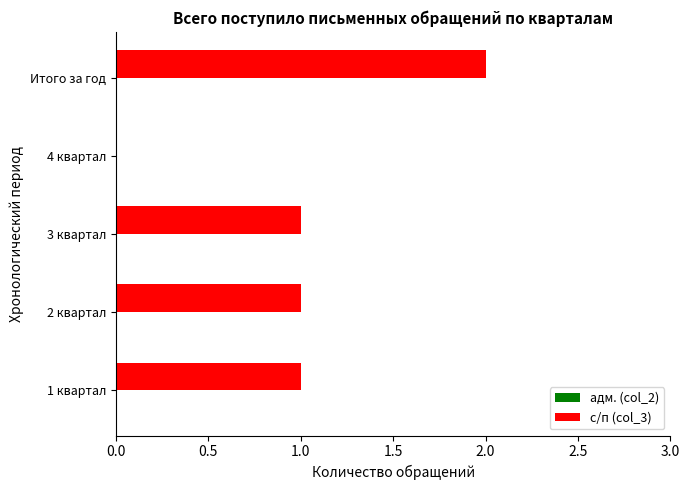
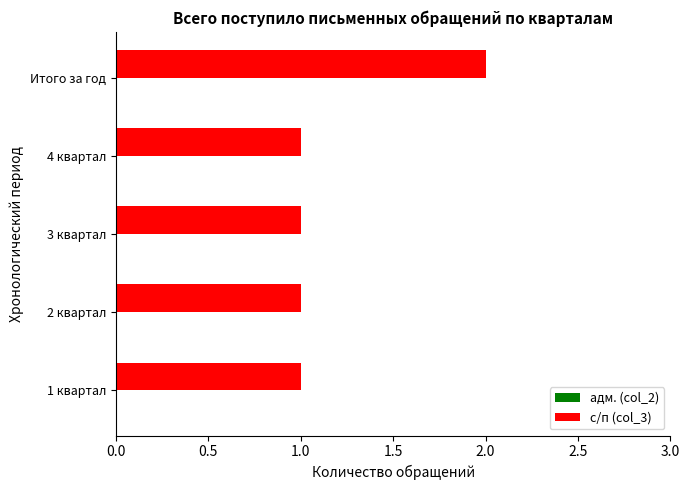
  {
    "адм. (col_2)": {
      "Итого за год": 0,
      "4 квартал": 0,
      "3 квартал": 0,
      "2 квартал": 0,
      "1 квартал": 0
    },
    "с/п (col_3)": {
      "Итого за год": 2,
-     "4 квартал": 0,
+     "4 квартал": 1,
      "3 квартал": 1,
      "2 квартал": 1,
      "1 квартал": 1
    }
  }
